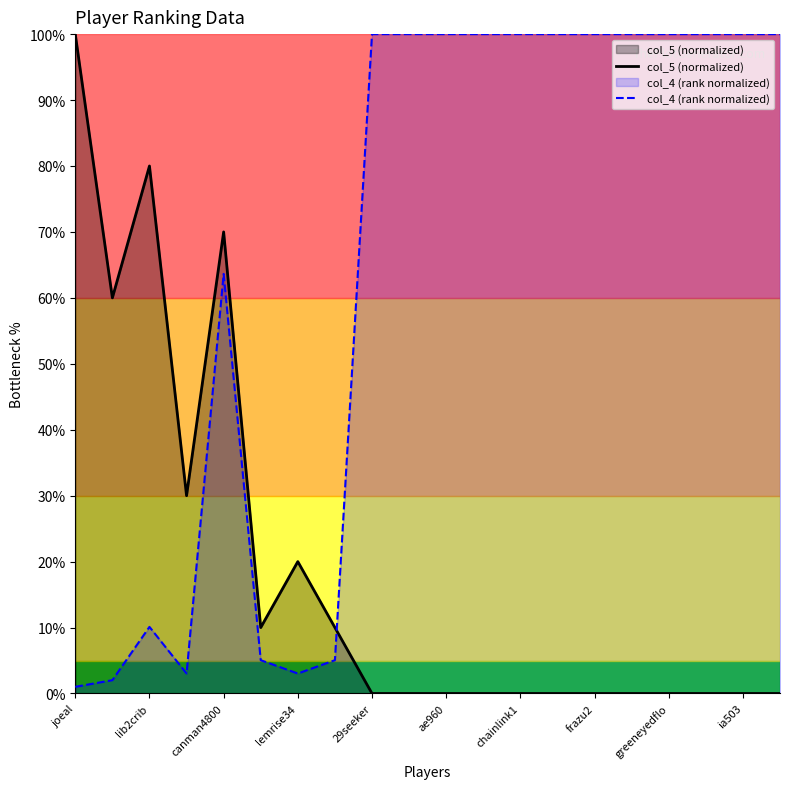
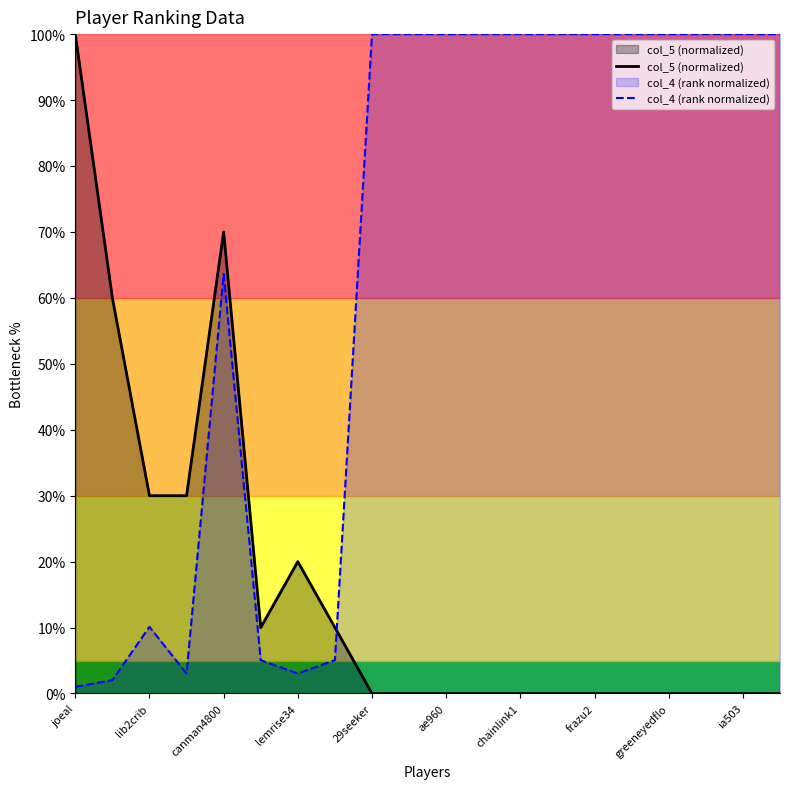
  {
    "col_5 (normalized)": {
      "joeal": "100%",
-     "lib2crib": "80%",
+     "lib2crib": "30%",
      "canman4800": "70%",
      "lemrise34": "20%",
      "29seeker": "0%",
      "ae960": "0%",
      "chainlink1": "0%",
      "frazu2": "0%",
      "greeneyedflo": "0%",
      "ia503": "0%"
    },
    "col_4 (rank normalized)": {
      "joeal": "1%",
      "lib2crib": "10%",
      "canman4800": "64%",
      "lemrise34": "3%",
      "29seeker": "100%",
      "ae960": "100%",
      "chainlink1": "100%",
      "frazu2": "100%",
      "greeneyedflo": "100%",
      "ia503": "100%"
    }
  }
